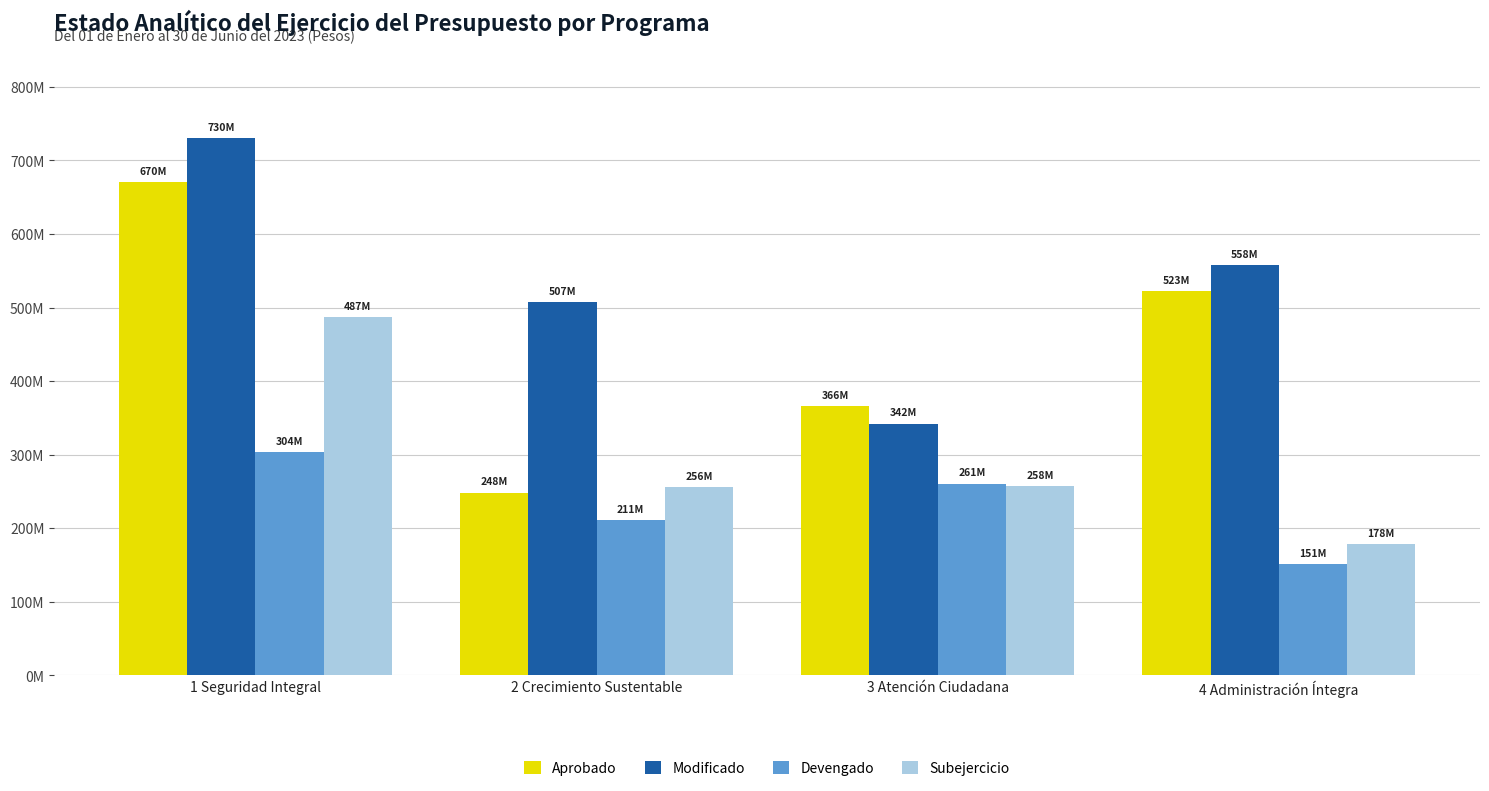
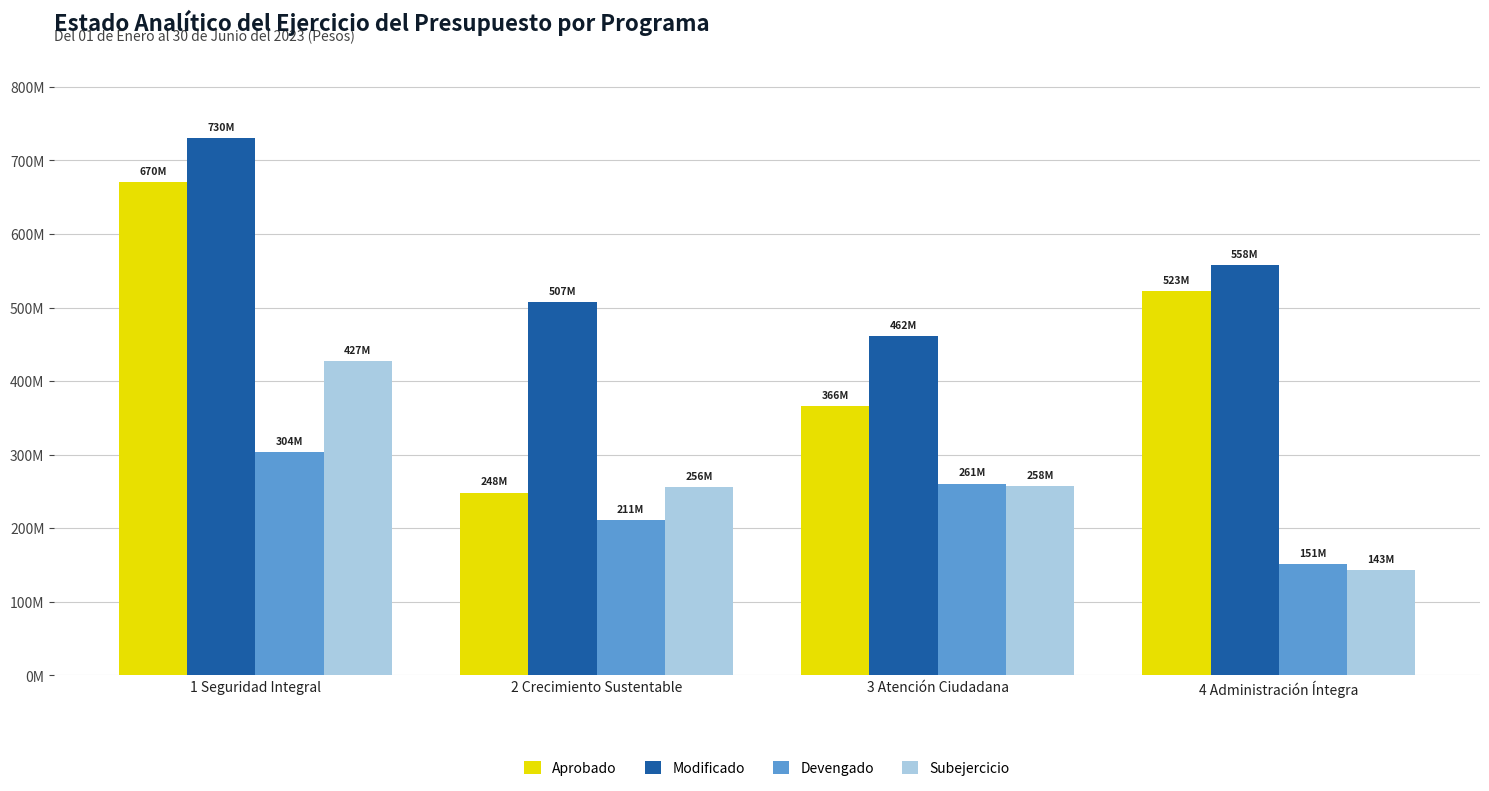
  {
    "Aprobado": {
      "1 Seguridad Integral": "670M",
      "2 Crecimiento Sustentable": "248M",
      "3 Atención Ciudadana": "366M",
      "4 Administración Íntegra": "523M"
    },
    "Modificado": {
      "1 Seguridad Integral": "730M",
      "2 Crecimiento Sustentable": "507M",
-     "3 Atención Ciudadana": "342M",
+     "3 Atención Ciudadana": "462M",
      "4 Administración Íntegra": "558M"
    },
    "Devengado": {
      "1 Seguridad Integral": "304M",
      "2 Crecimiento Sustentable": "211M",
      "3 Atención Ciudadana": "261M",
      "4 Administración Íntegra": "151M"
    },
    "Subejercicio": {
-     "1 Seguridad Integral": "487M",
+     "1 Seguridad Integral": "427M",
      "2 Crecimiento Sustentable": "256M",
      "3 Atención Ciudadana": "258M",
-     "4 Administración Íntegra": "178M"
+     "4 Administración Íntegra": "143M"
    }
  }
